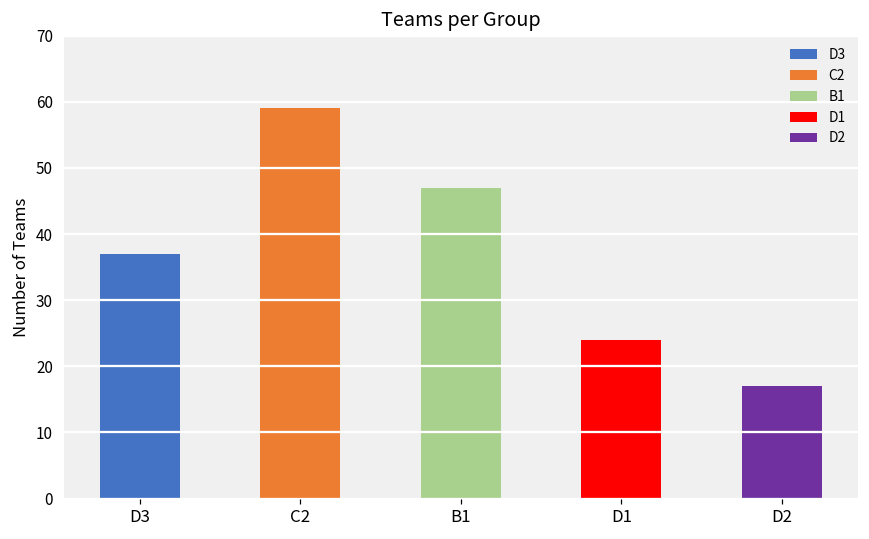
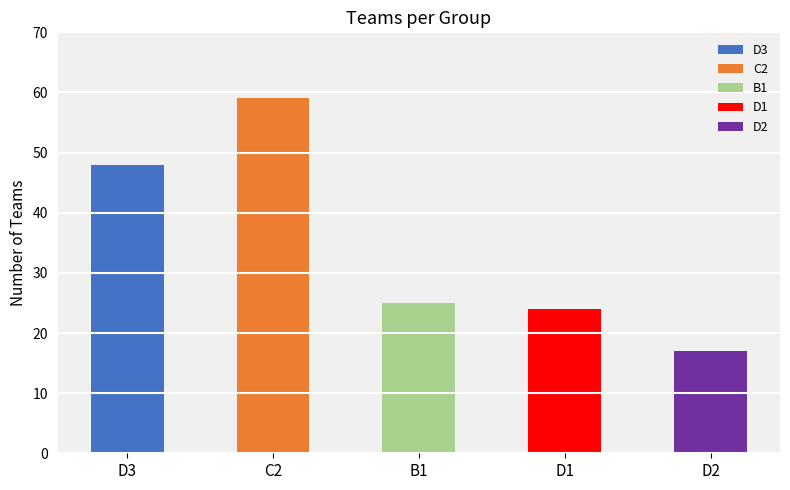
  {
-   "D3": 37,
+   "D3": 48,
    "C2": 59,
-   "B1": 47,
+   "B1": 25,
    "D1": 24,
    "D2": 17
  }
